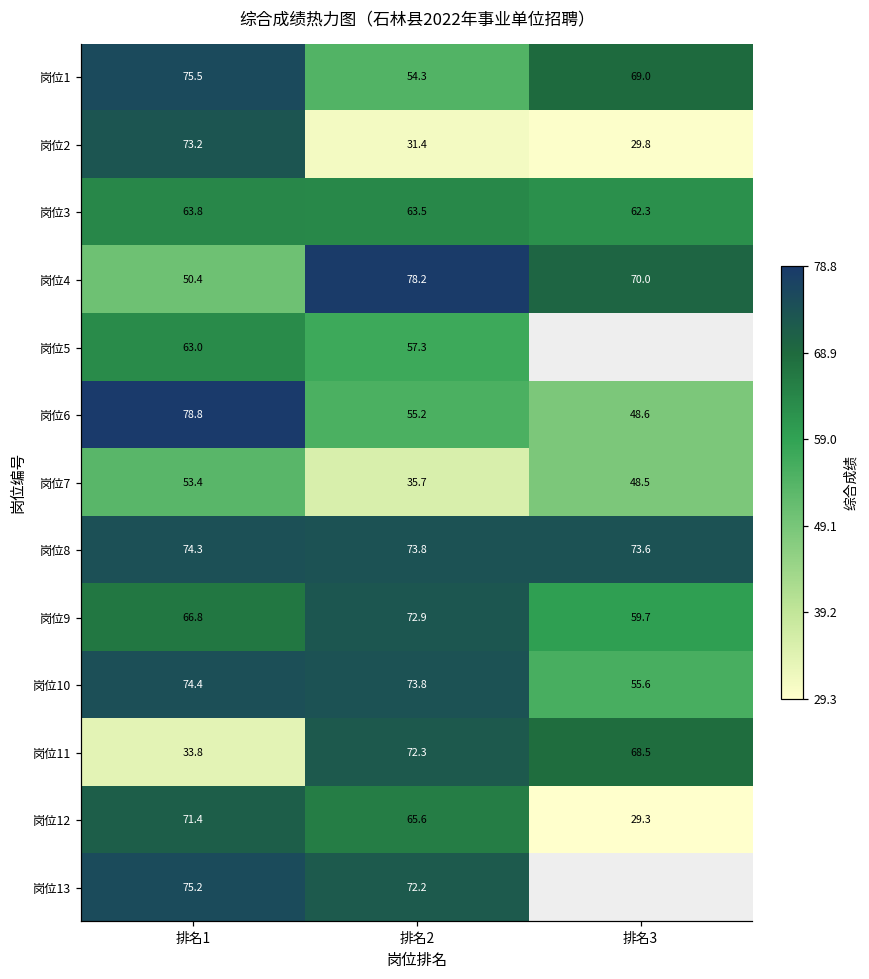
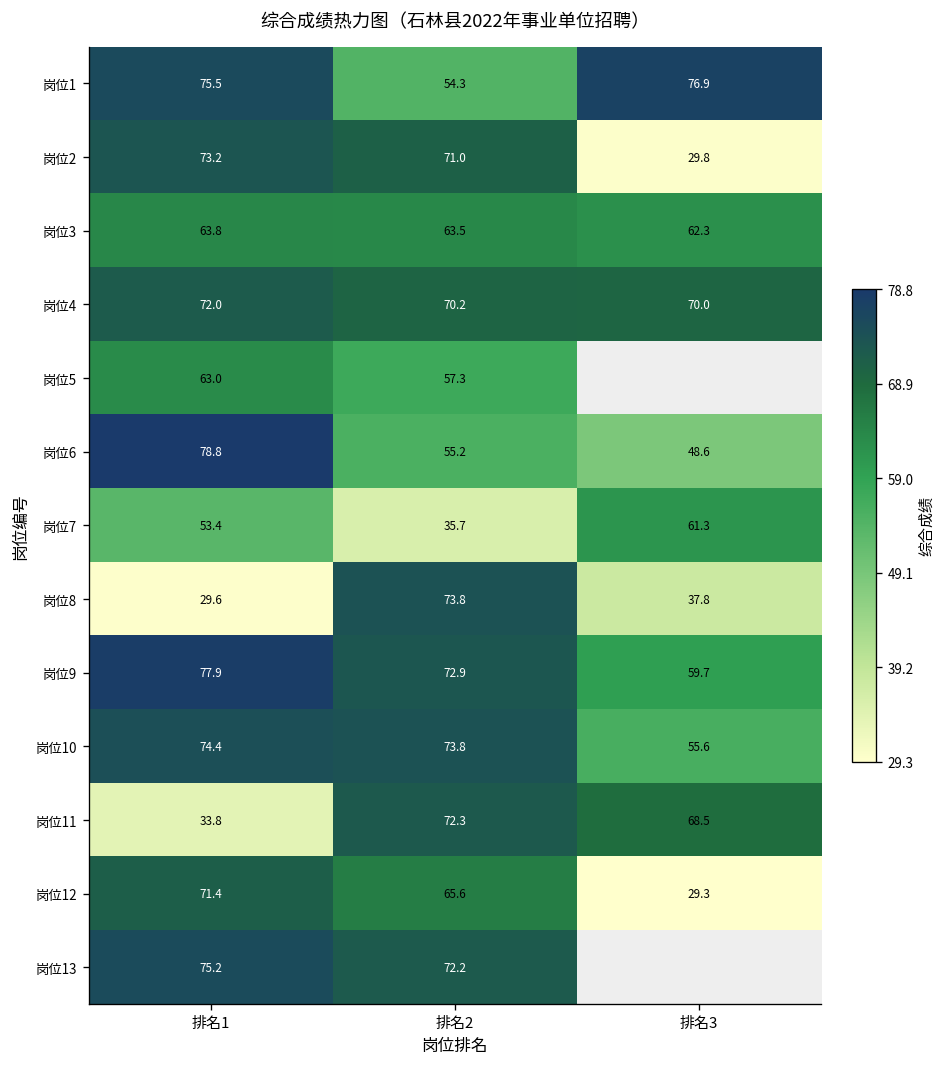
  {
    "岗位1": {
      "排名1": 75.5,
      "排名2": 54.3,
-     "排名3": 69.0
+     "排名3": 76.9
    },
    "岗位2": {
      "排名1": 73.2,
-     "排名2": 31.4,
+     "排名2": 71.0,
      "排名3": 29.8
    },
    "岗位3": {
      "排名1": 63.8,
      "排名2": 63.5,
      "排名3": 62.3
    },
    "岗位4": {
-     "排名1": 50.4,
-     "排名2": 78.2,
+     "排名1": 72.0,
+     "排名2": 70.2,
      "排名3": 70.0
    },
    "岗位5": {
      "排名1": 63.0,
      "排名2": 57.3
    },
    "岗位6": {
      "排名1": 78.8,
      "排名2": 55.2,
      "排名3": 48.6
    },
    "岗位7": {
      "排名1": 53.4,
      "排名2": 35.7,
-     "排名3": 48.5
+     "排名3": 61.3
    },
    "岗位8": {
-     "排名1": 74.3,
+     "排名1": 29.6,
      "排名2": 73.8,
-     "排名3": 73.6
+     "排名3": 37.8
    },
    "岗位9": {
-     "排名1": 66.8,
+     "排名1": 77.9,
      "排名2": 72.9,
      "排名3": 59.7
    },
    "岗位10": {
      "排名1": 74.4,
      "排名2": 73.8,
      "排名3": 55.6
    },
    "岗位11": {
      "排名1": 33.8,
      "排名2": 72.3,
      "排名3": 68.5
    },
    "岗位12": {
      "排名1": 71.4,
      "排名2": 65.6,
      "排名3": 29.3
    },
    "岗位13": {
      "排名1": 75.2,
      "排名2": 72.2
    }
  }
